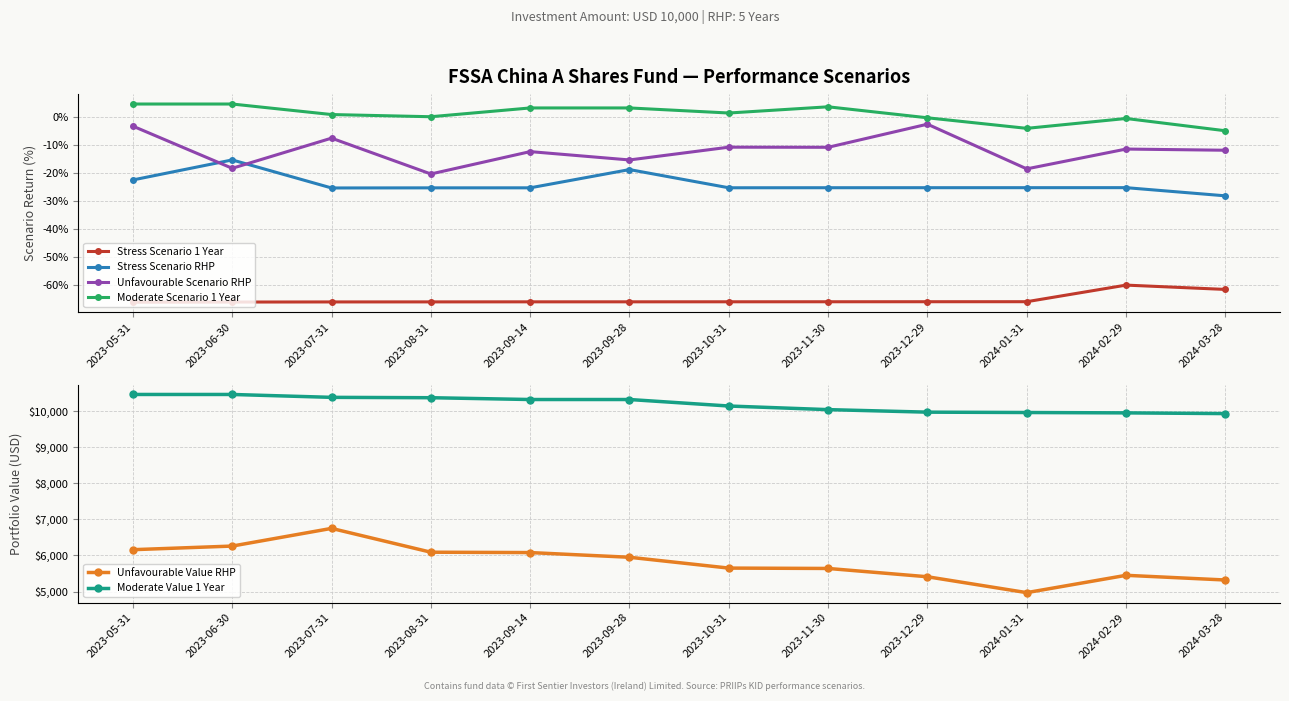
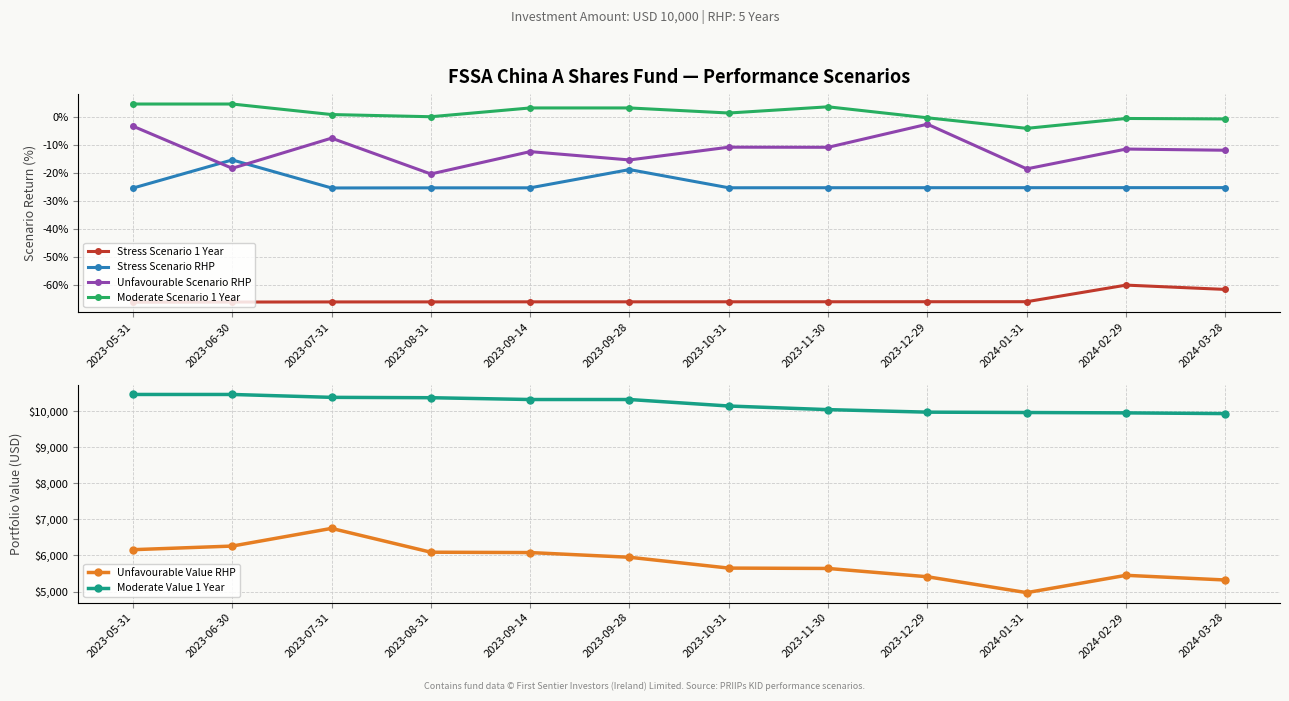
  {
    "FSSA China A Shares Fund — Performance Scenarios": {
      "Stress Scenario 1 Year": {
        "2023-07-31": "-66%",
        "2023-08-31": "-66%",
        "2023-09-14": "-66%",
        "2023-09-28": "-66%",
        "2023-10-31": "-66%",
        "2023-11-30": "-66%",
        "2023-12-29": "-66%",
        "2024-01-31": "-66%",
        "2024-02-29": "-60%",
        "2024-03-28": "-62%"
      },
      "Stress Scenario RHP": {
-       "2023-05-31": "-22%",
+       "2023-05-31": "-25%",
        "2023-06-30": "-15%",
        "2023-07-31": "-25%",
        "2023-08-31": "-25%",
        "2023-09-14": "-25%",
        "2023-09-28": "-19%",
        "2023-10-31": "-25%",
        "2023-11-30": "-25%",
        "2023-12-29": "-25%",
        "2024-01-31": "-25%",
        "2024-02-29": "-25%",
-       "2024-03-28": "-28%"
+       "2024-03-28": "-25%"
      },
      "Unfavourable Scenario RHP": {
        "2023-05-31": "-3%",
        "2023-06-30": "-18%",
        "2023-07-31": "-8%",
        "2023-08-31": "-20%",
        "2023-09-14": "-12%",
        "2023-09-28": "-15%",
        "2023-10-31": "-11%",
        "2023-11-30": "-11%",
        "2023-12-29": "-3%",
        "2024-01-31": "-19%",
        "2024-02-29": "-11%",
        "2024-03-28": "-12%"
      },
      "Moderate Scenario 1 Year": {
        "2023-05-31": "5%",
        "2023-06-30": "5%",
        "2023-07-31": "1%",
        "2023-08-31": "0%",
        "2023-09-14": "3%",
        "2023-09-28": "3%",
        "2023-10-31": "1%",
        "2023-11-30": "4%",
        "2023-12-29": "0%",
        "2024-01-31": "-4%",
        "2024-02-29": "-1%",
-       "2024-03-28": "-5%"
+       "2024-03-28": "-1%"
      }
    }
  }
